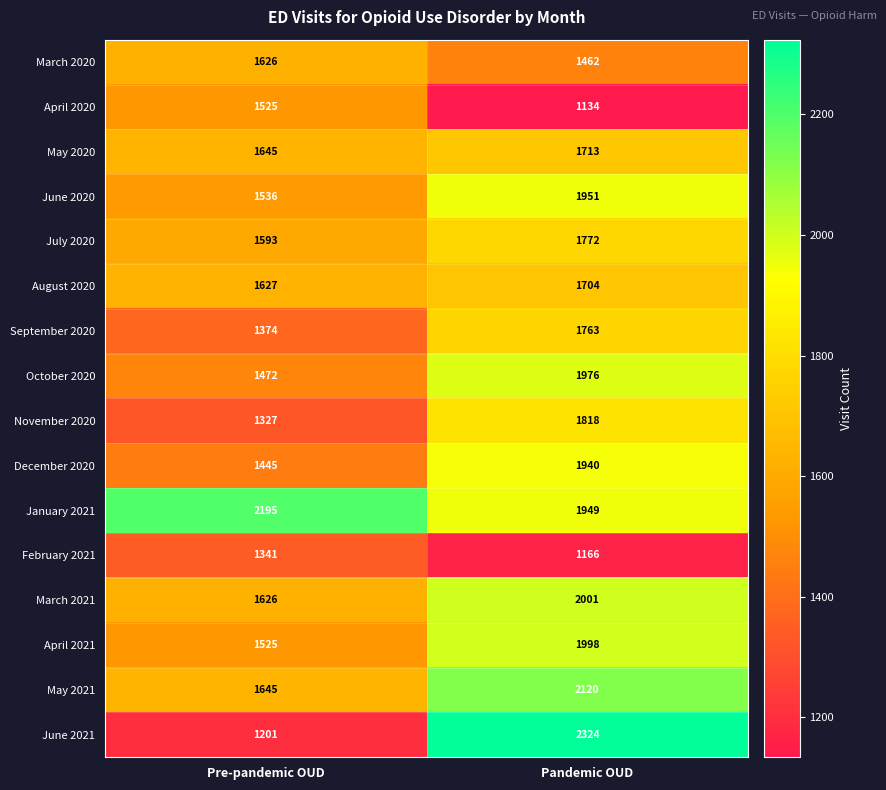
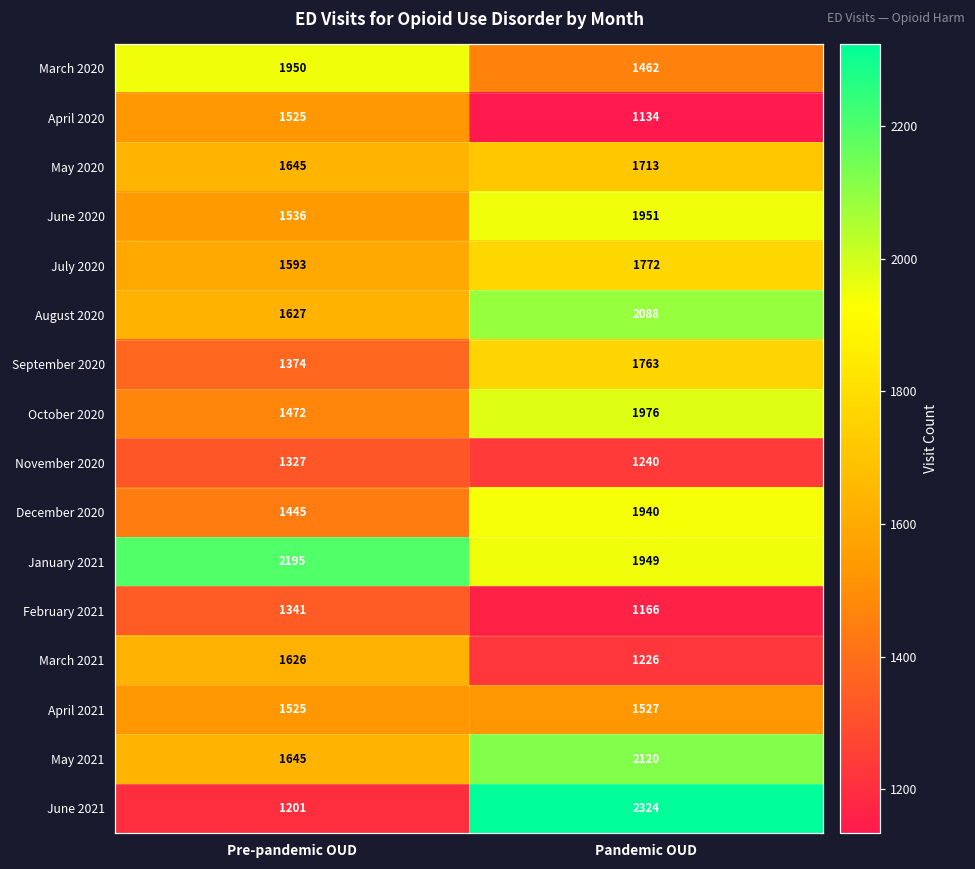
  {
    "March 2020": {
-     "Pre-pandemic OUD": 1626,
+     "Pre-pandemic OUD": 1950,
      "Pandemic OUD": 1462
    },
    "April 2020": {
      "Pre-pandemic OUD": 1525,
      "Pandemic OUD": 1134
    },
    "May 2020": {
      "Pre-pandemic OUD": 1645,
      "Pandemic OUD": 1713
    },
    "June 2020": {
      "Pre-pandemic OUD": 1536,
      "Pandemic OUD": 1951
    },
    "July 2020": {
      "Pre-pandemic OUD": 1593,
      "Pandemic OUD": 1772
    },
    "August 2020": {
      "Pre-pandemic OUD": 1627,
-     "Pandemic OUD": 1704
+     "Pandemic OUD": 2088
    },
    "September 2020": {
      "Pre-pandemic OUD": 1374,
      "Pandemic OUD": 1763
    },
    "October 2020": {
      "Pre-pandemic OUD": 1472,
      "Pandemic OUD": 1976
    },
    "November 2020": {
      "Pre-pandemic OUD": 1327,
-     "Pandemic OUD": 1818
+     "Pandemic OUD": 1240
    },
    "December 2020": {
      "Pre-pandemic OUD": 1445,
      "Pandemic OUD": 1940
    },
    "January 2021": {
      "Pre-pandemic OUD": 2195,
      "Pandemic OUD": 1949
    },
    "February 2021": {
      "Pre-pandemic OUD": 1341,
      "Pandemic OUD": 1166
    },
    "March 2021": {
      "Pre-pandemic OUD": 1626,
-     "Pandemic OUD": 2001
+     "Pandemic OUD": 1226
    },
    "April 2021": {
      "Pre-pandemic OUD": 1525,
-     "Pandemic OUD": 1998
+     "Pandemic OUD": 1527
    },
    "May 2021": {
      "Pre-pandemic OUD": 1645,
      "Pandemic OUD": 2120
    },
    "June 2021": {
      "Pre-pandemic OUD": 1201,
      "Pandemic OUD": 2324
    }
  }
